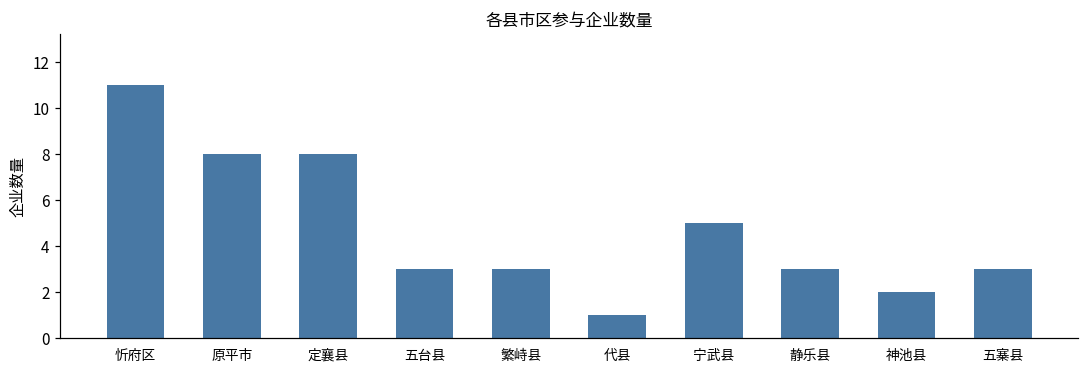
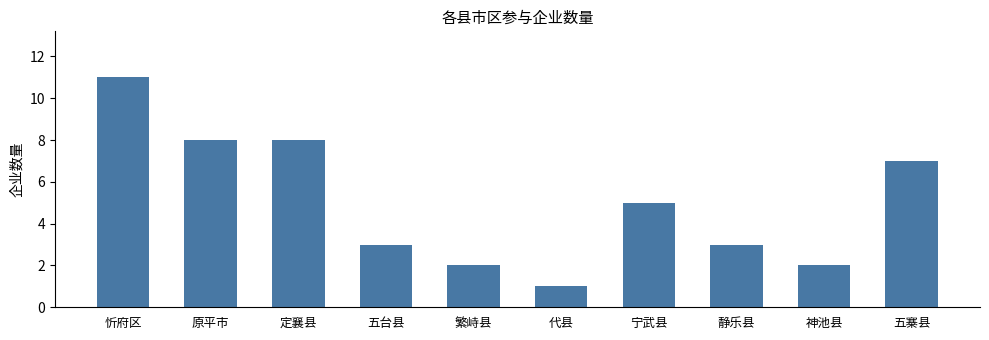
  {
    "忻府区": 11,
    "原平市": 8,
    "定襄县": 8,
    "五台县": 3,
-   "繁峙县": 3,
+   "繁峙县": 2,
    "代县": 1,
    "宁武县": 5,
    "静乐县": 3,
    "神池县": 2,
-   "五寨县": 3
+   "五寨县": 7
  }
